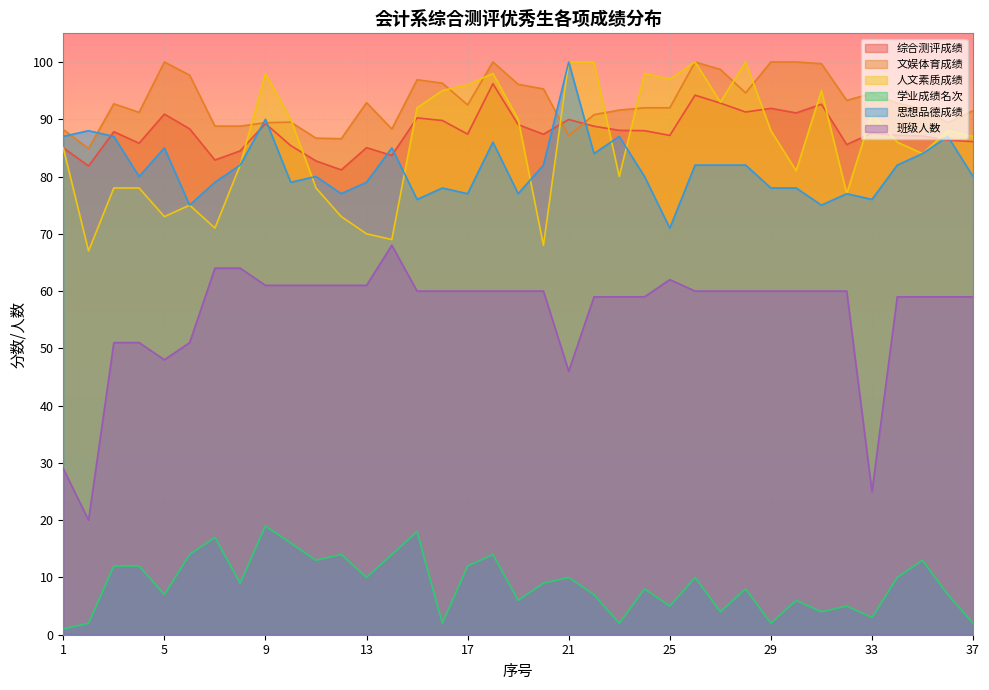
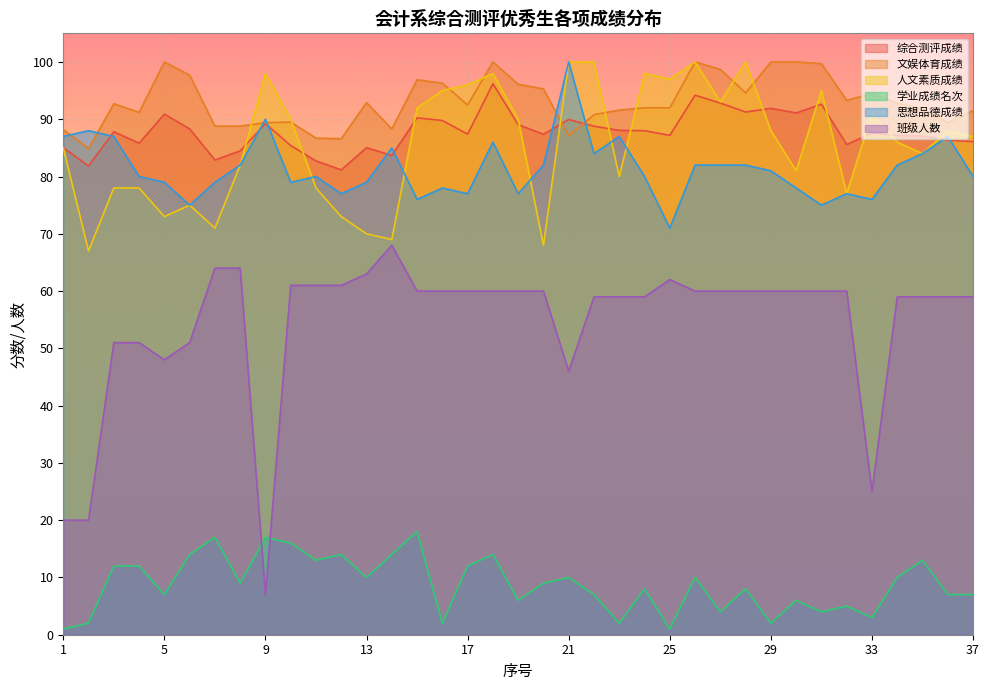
  {
    "学业成绩名次": {
      "1": 1,
      "5": 7,
-     "9": 19,
+     "9": 17,
      "13": 10,
      "17": 12,
      "21": 10,
-     "25": 5,
+     "25": 1,
      "29": 2,
      "33": 3,
-     "37": 2
+     "37": 7
    },
    "思想品德成绩": {
      "1": 87,
-     "5": 85,
+     "5": 79,
      "9": 90,
      "13": 79,
      "17": 77,
      "25": 71,
-     "29": 78,
+     "29": 81,
      "33": 76,
      "37": 80
    },
    "班级人数": {
-     "1": 29,
+     "1": 20,
      "5": 48,
-     "9": 61,
-     "13": 61,
+     "9": 7,
+     "13": 63,
      "17": 60,
      "21": 46,
      "25": 62,
      "29": 60,
      "33": 25,
      "37": 59
    }
  }
